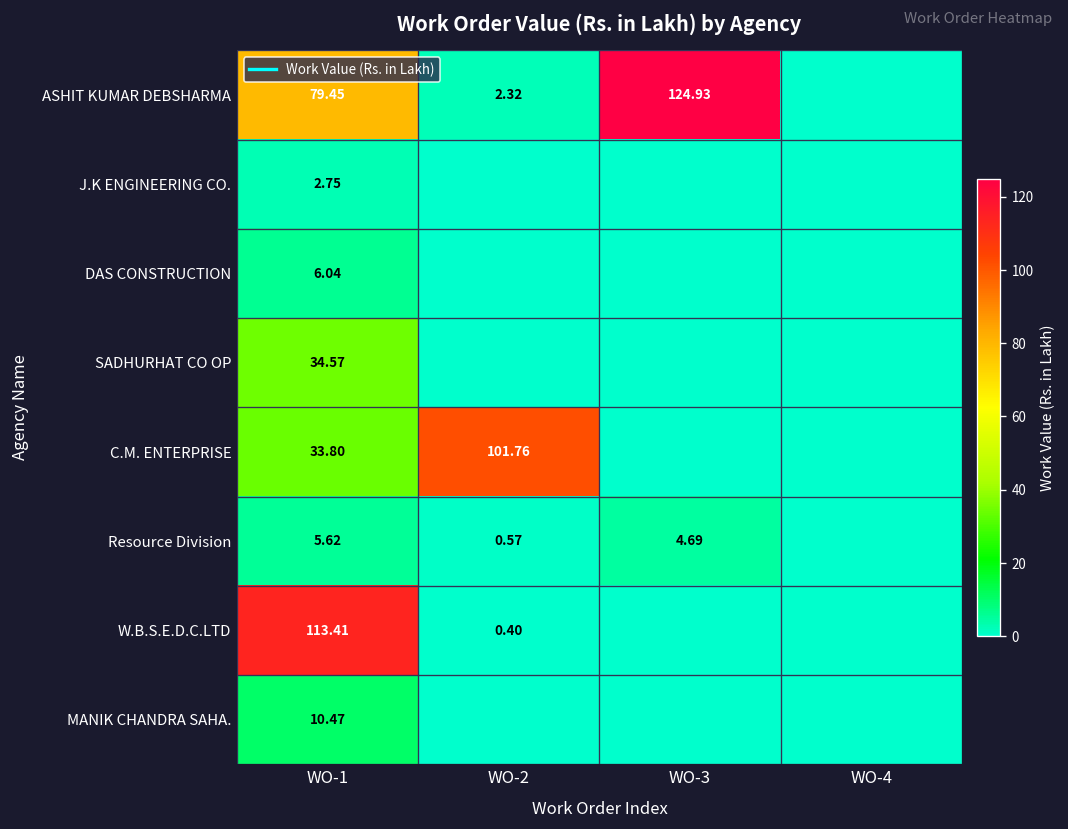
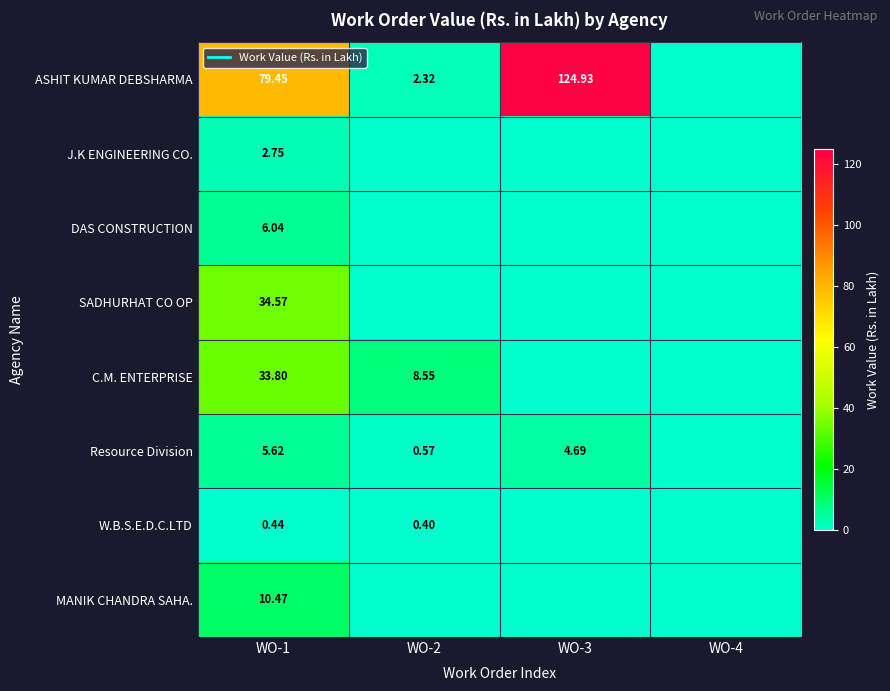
  {
    "ASHIT KUMAR DEBSHARMA": {
      "WO-1": 79.45,
      "WO-2": 2.32,
      "WO-3": 124.93
    },
    "J.K ENGINEERING CO.": {
      "WO-1": 2.75
    },
    "DAS CONSTRUCTION": {
      "WO-1": 6.04
    },
    "SADHURHAT CO OP": {
      "WO-1": 34.57
    },
    "C.M. ENTERPRISE": {
      "WO-1": 33.80,
-     "WO-2": 101.76
+     "WO-2": 8.55
    },
    "Resource Division": {
      "WO-1": 5.62,
      "WO-2": 0.57,
      "WO-3": 4.69
    },
    "W.B.S.E.D.C.LTD": {
-     "WO-1": 113.41,
+     "WO-1": 0.44,
      "WO-2": 0.40
    },
    "MANIK CHANDRA SAHA.": {
      "WO-1": 10.47
    }
  }
